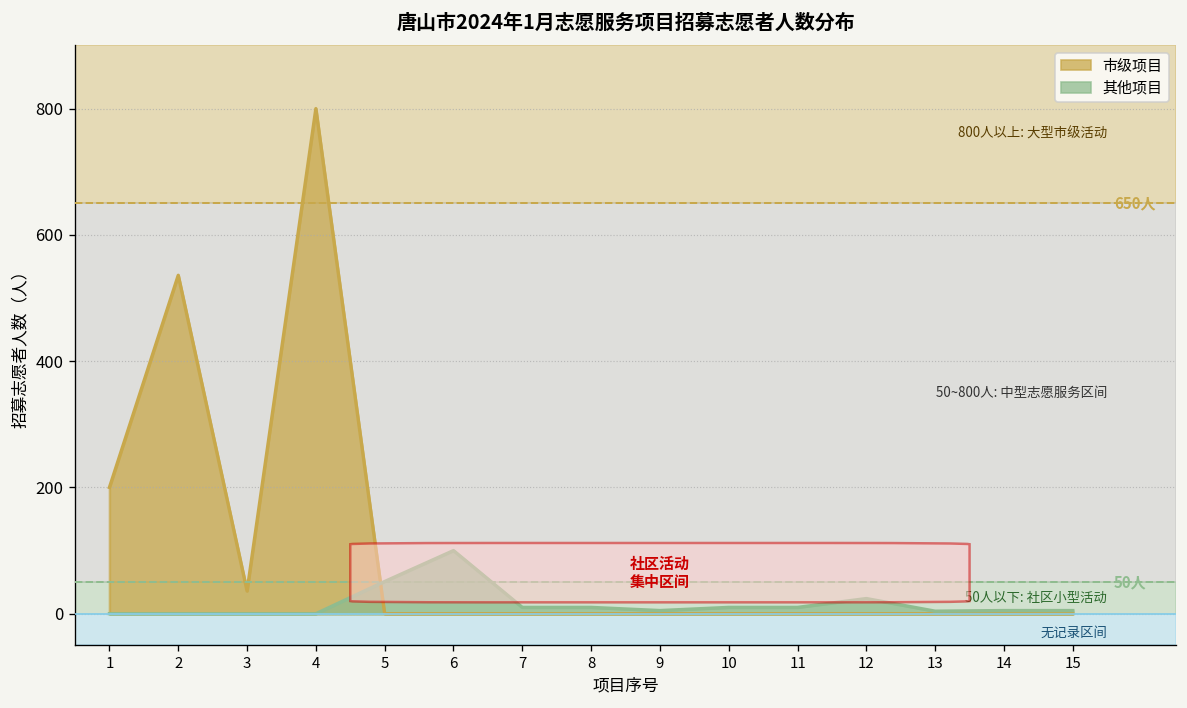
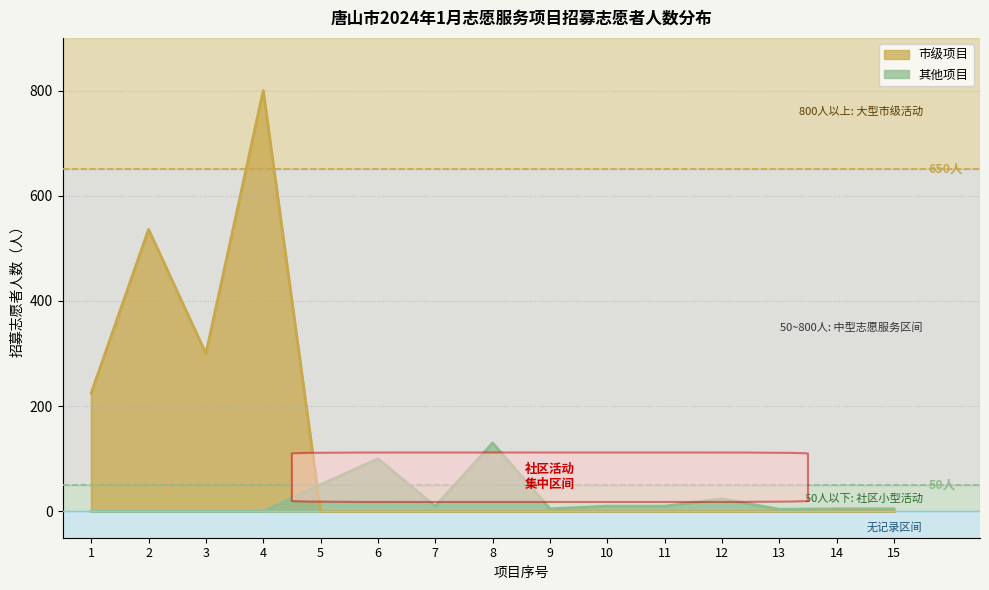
  {
    "市级项目": {
-     "1": 200,
+     "1": 230,
      "2": 540,
-     "3": 40,
+     "3": 300,
      "4": 800,
      "5": 0,
      "6": 0,
      "7": 0,
      "8": 0,
      "9": 0,
      "10": 0,
      "11": 0,
      "12": 0,
      "14": 0,
      "15": 0
    },
    "其他项目": {
      "1": 0,
      "2": 0,
      "3": 0,
      "4": 0,
      "7": 10,
-     "8": 10,
+     "8": 130,
      "9": 10,
      "10": 10,
      "11": 10
    }
  }
